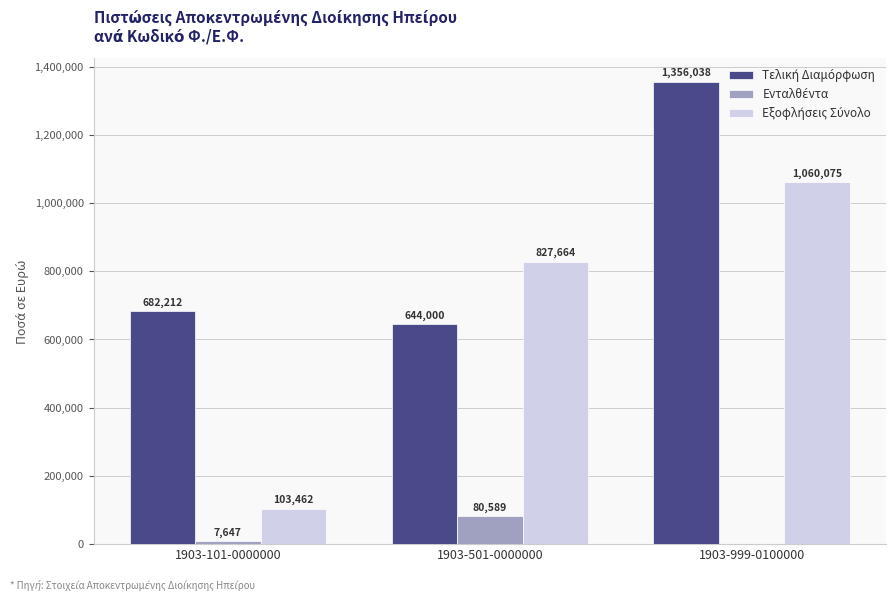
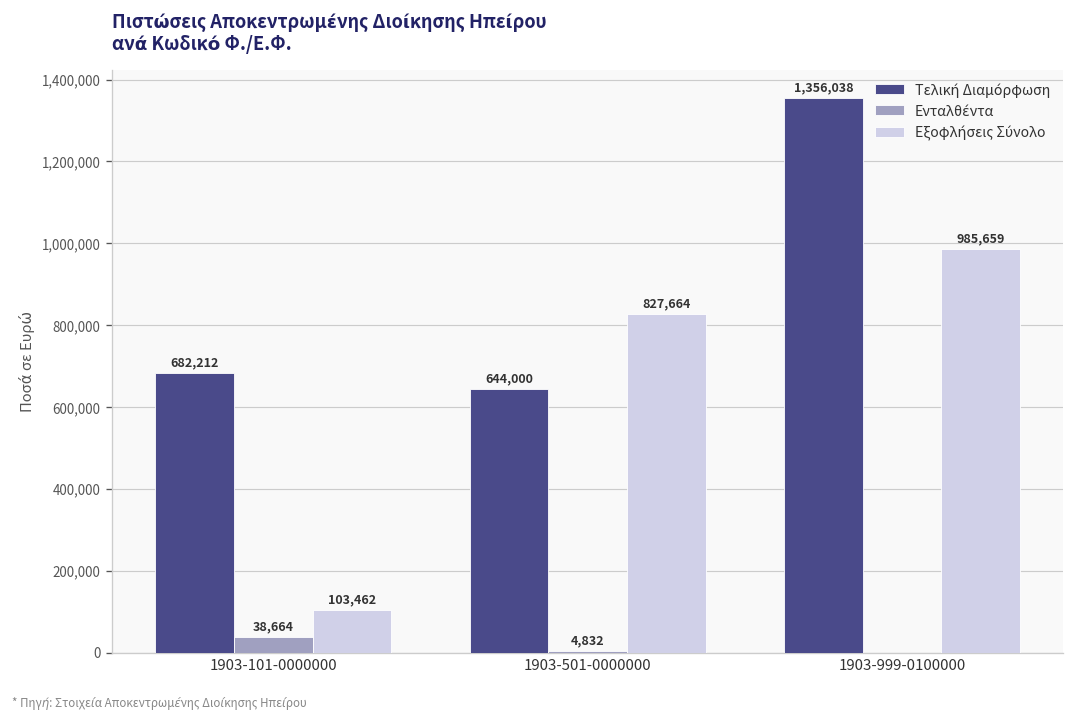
  {
    "Τελική Διαμόρφωση": {
      "1903-101-0000000": "682,212",
      "1903-501-0000000": "644,000",
      "1903-999-0100000": "1,356,038"
    },
    "Ενταλθέντα": {
-     "1903-101-0000000": "7,647",
-     "1903-501-0000000": "80,589"
+     "1903-101-0000000": "38,664",
+     "1903-501-0000000": "4,832"
    },
    "Εξοφλήσεις Σύνολο": {
      "1903-101-0000000": "103,462",
      "1903-501-0000000": "827,664",
-     "1903-999-0100000": "1,060,075"
+     "1903-999-0100000": "985,659"
    }
  }
